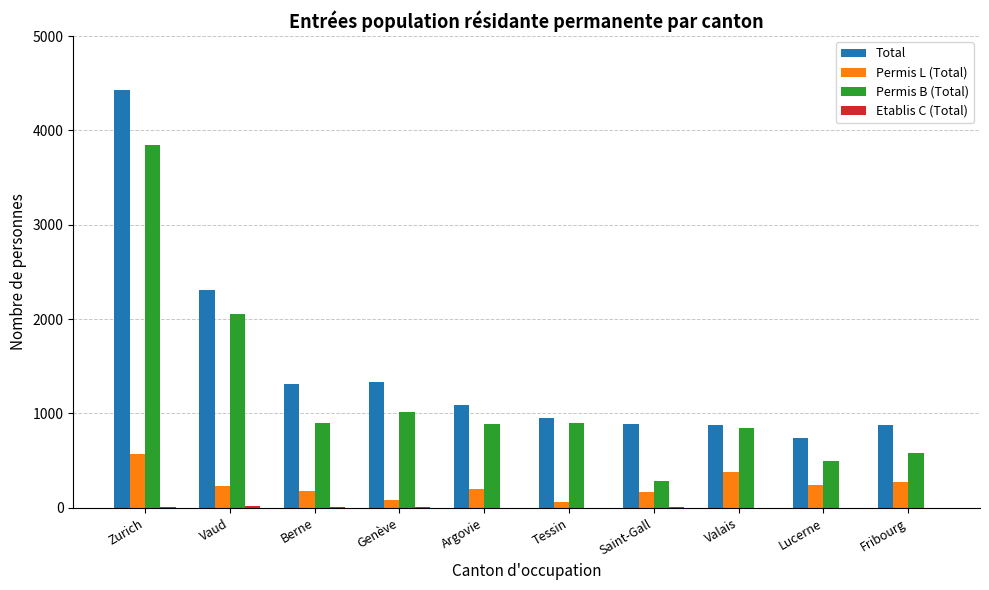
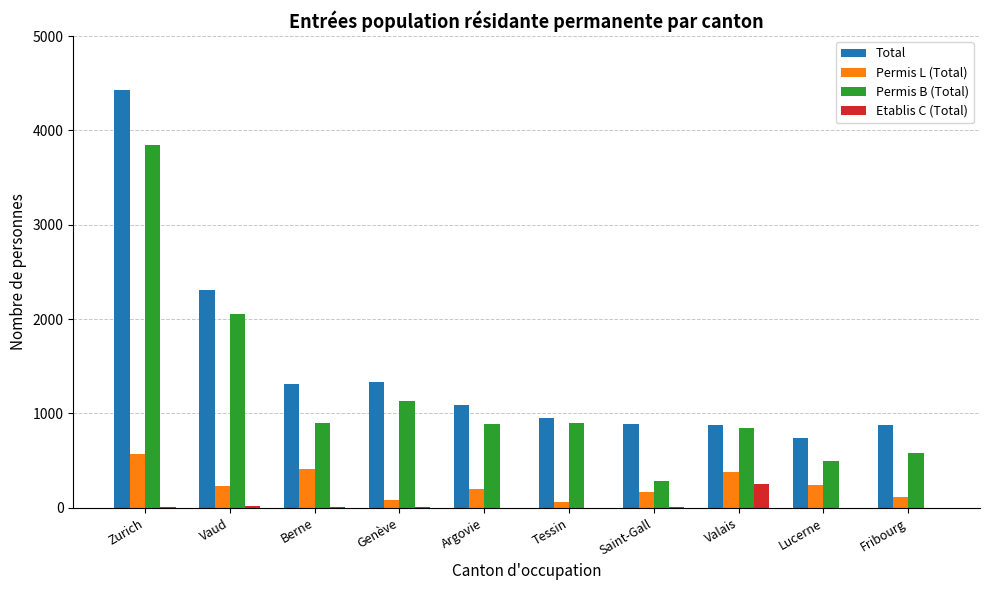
  {
    "Total": {
      "Zurich": 4400,
      "Vaud": 2300,
      "Berne": 1300,
      "Genève": 1300,
      "Argovie": 1100,
      "Tessin": 1000,
      "Saint-Gall": 900,
      "Valais": 900,
      "Lucerne": 700,
      "Fribourg": 900
    },
    "Permis L (Total)": {
      "Zurich": 600,
      "Vaud": 200,
-     "Berne": 200,
+     "Berne": 400,
      "Genève": 100,
      "Argovie": 200,
      "Tessin": 100,
      "Saint-Gall": 200,
      "Valais": 400,
      "Lucerne": 200,
-     "Fribourg": 300
+     "Fribourg": 100
    },
    "Permis B (Total)": {
      "Zurich": 3800,
      "Vaud": 2100,
      "Berne": 900,
-     "Genève": 1000,
+     "Genève": 1100,
      "Argovie": 900,
      "Tessin": 900,
      "Saint-Gall": 300,
      "Valais": 900,
      "Lucerne": 500,
      "Fribourg": 600
    },
    "Etablis C (Total)": {
      "Argovie": 0,
      "Tessin": 0,
-     "Valais": 0
+     "Valais": 300
    }
  }
